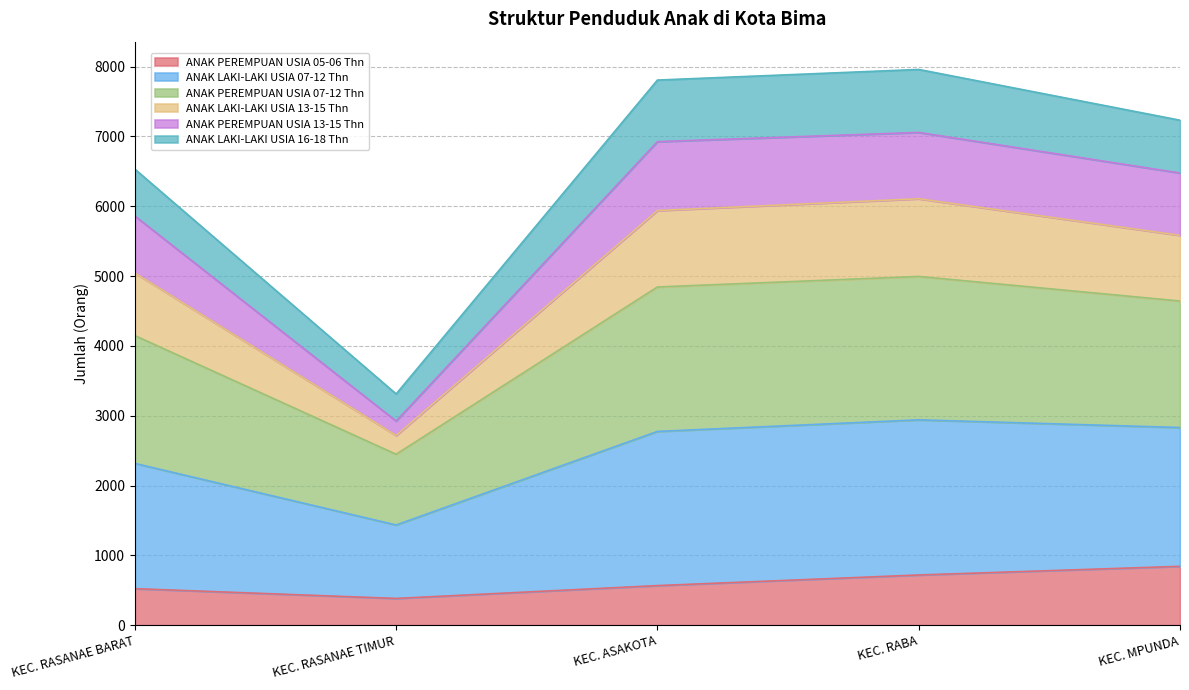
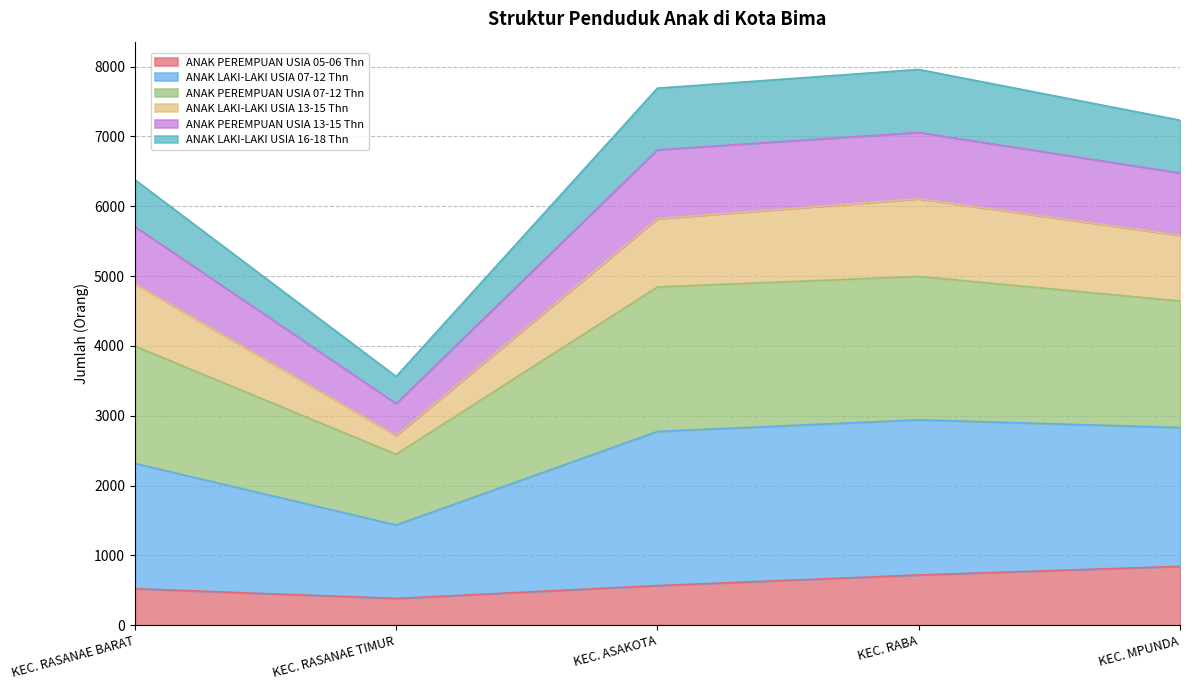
  {
    "ANAK PEREMPUAN USIA 05-06 Thn": {
      "KEC. RASANAE BARAT": 500,
      "KEC. RASANAE TIMUR": 400,
      "KEC. ASAKOTA": 600,
      "KEC. RABA": 700,
      "KEC. MPUNDA": 800
    },
    "ANAK PEREMPUAN USIA 07-12 Thn": {
-     "KEC. RASANAE BARAT": 1800,
+     "KEC. RASANAE BARAT": 1700,
      "KEC. RASANAE TIMUR": 1000,
      "KEC. ASAKOTA": 2100,
      "KEC. RABA": 2100,
      "KEC. MPUNDA": 1800
    },
    "ANAK LAKI-LAKI USIA 13-15 Thn": {
      "KEC. RASANAE BARAT": 900,
      "KEC. RASANAE TIMUR": 300,
-     "KEC. ASAKOTA": 1100,
+     "KEC. ASAKOTA": 1000,
      "KEC. RABA": 1100,
      "KEC. MPUNDA": 900
    },
    "ANAK PEREMPUAN USIA 13-15 Thn": {
      "KEC. RASANAE BARAT": 800,
-     "KEC. RASANAE TIMUR": 200,
+     "KEC. RASANAE TIMUR": 500,
      "KEC. ASAKOTA": 1000,
      "KEC. RABA": 1000,
      "KEC. MPUNDA": 900
    }
  }
